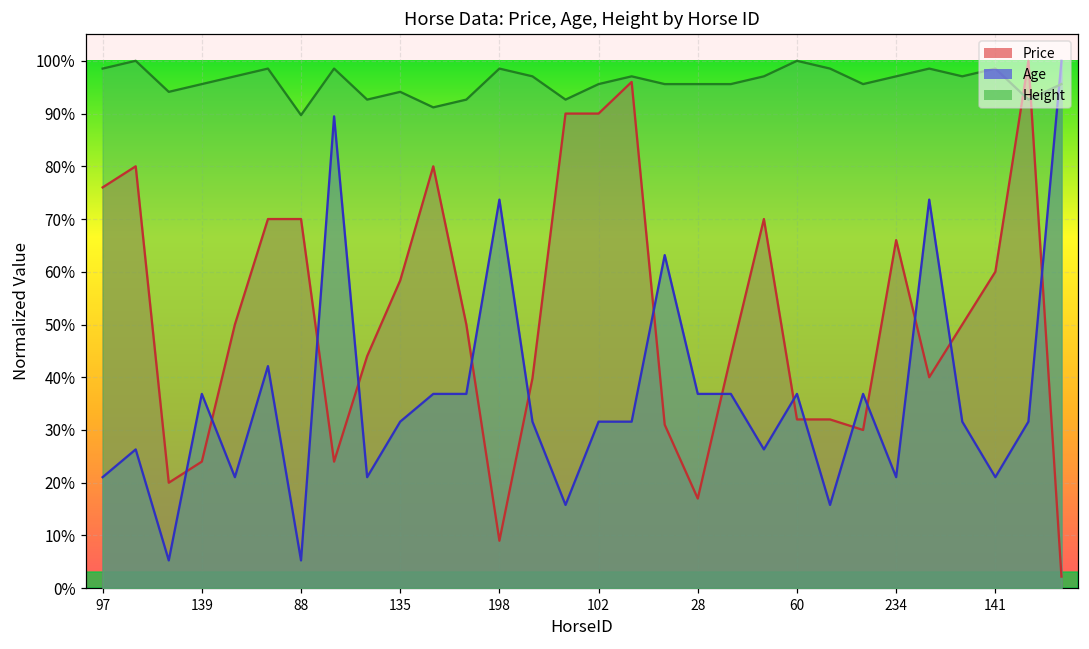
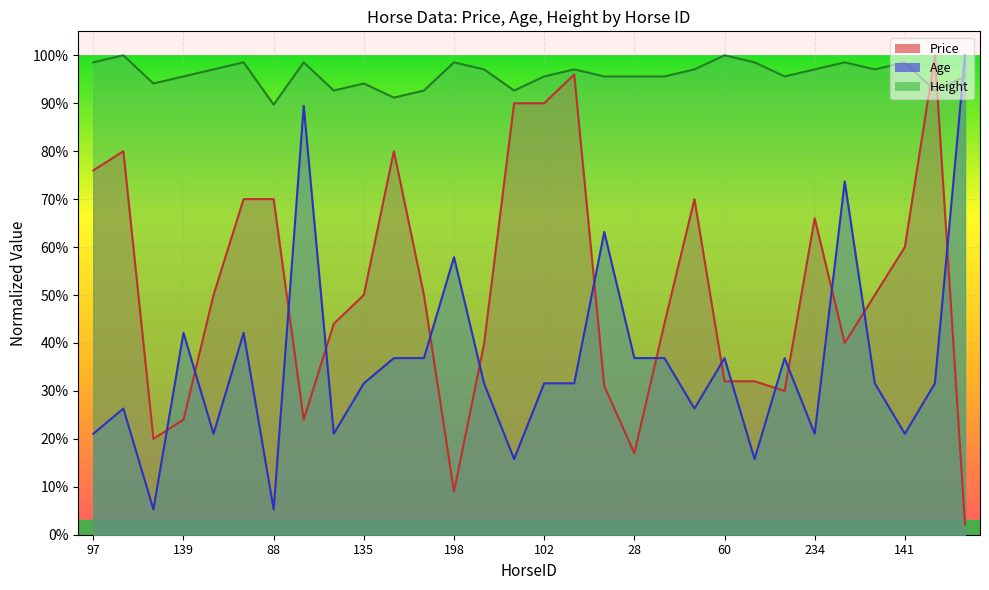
  {
    "Price": {
      "97": "76%",
      "139": "24%",
      "88": "70%",
-     "135": "58%",
+     "135": "50%",
      "198": "9%",
      "102": "90%",
      "60": "32%",
      "234": "66%",
      "141": "60%"
    },
    "Age": {
      "97": "21%",
-     "139": "37%",
+     "139": "42%",
      "88": "5%",
      "135": "32%",
-     "198": "74%",
+     "198": "58%",
      "102": "32%",
      "60": "37%",
      "234": "21%",
      "141": "21%"
    },
    "Height": {
      "97": "99%",
      "139": "96%",
      "88": "90%",
      "135": "94%",
      "198": "99%",
      "102": "96%",
      "60": "100%",
      "234": "97%"
    }
  }
